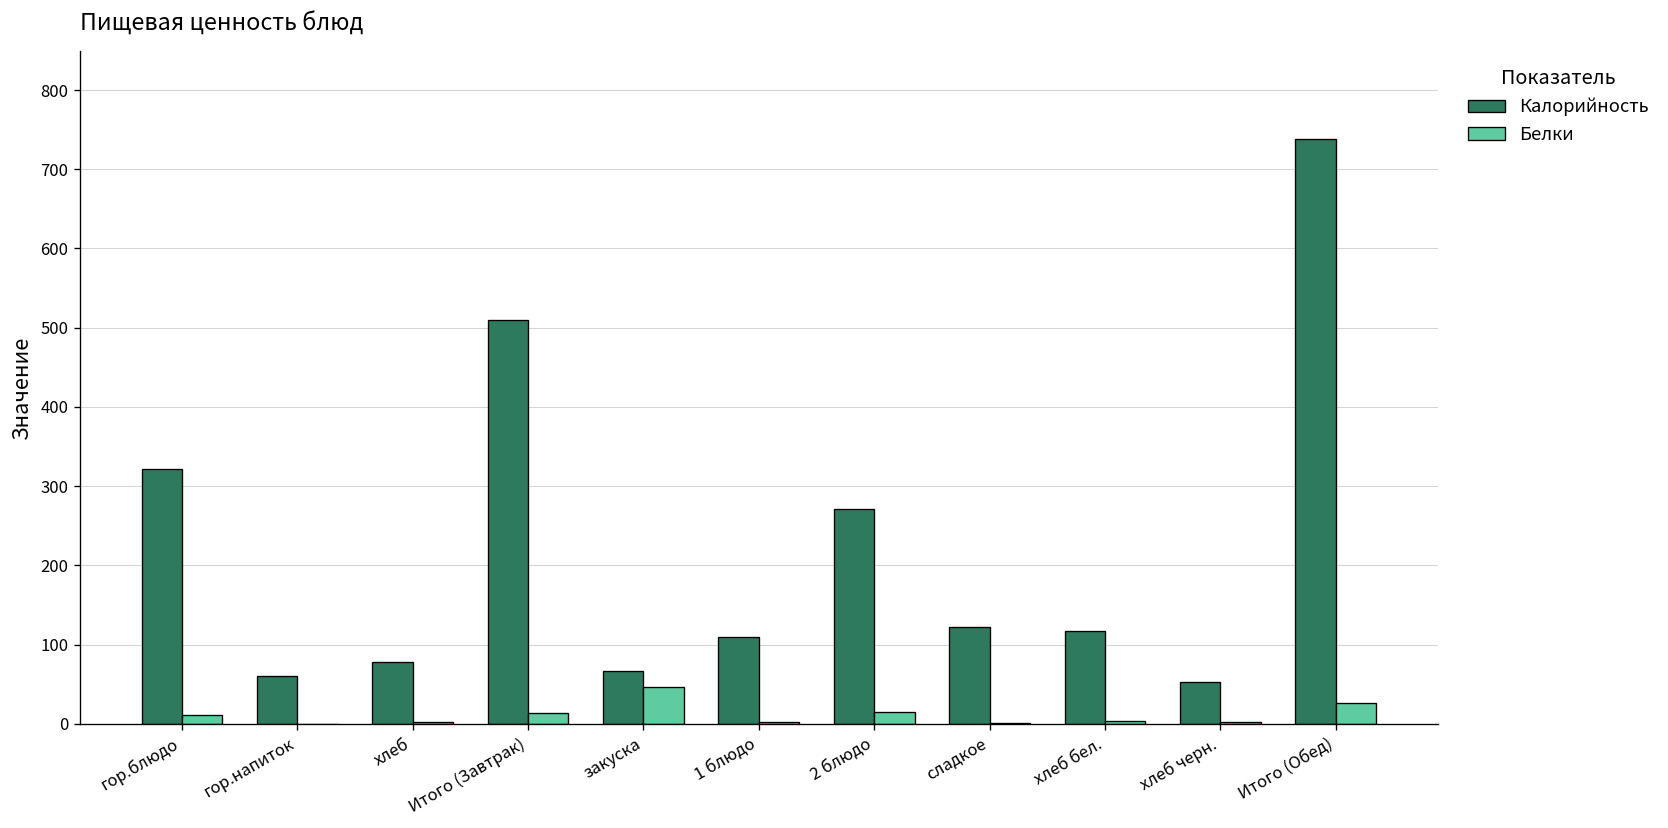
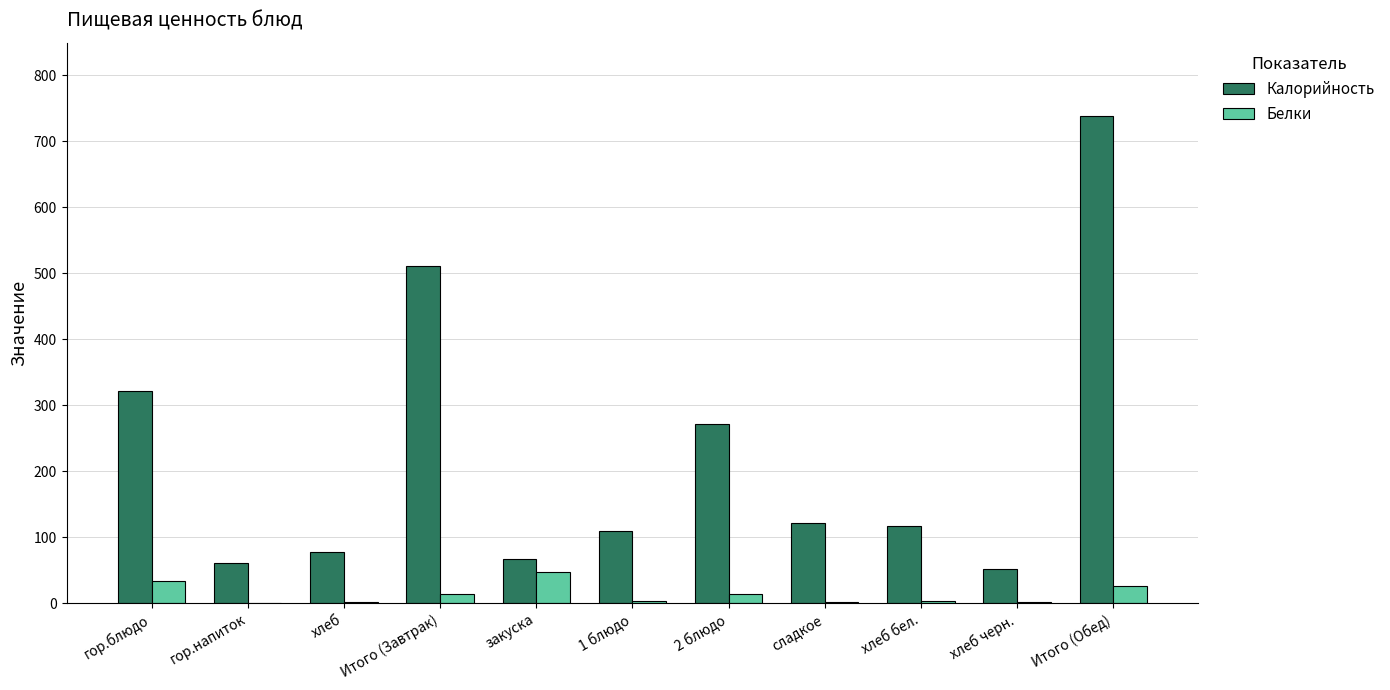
  {
    "Калорийность": {
      "гор.блюдо": 320,
      "гор.напиток": 60,
      "хлеб": 80,
      "Итого (Завтрак)": 510,
      "закуска": 70,
      "1 блюдо": 110,
      "2 блюдо": 270,
      "сладкое": 120,
      "хлеб бел.": 120,
      "хлеб черн.": 50,
      "Итого (Обед)": 740
    },
    "Белки": {
-     "гор.блюдо": 10,
+     "гор.блюдо": 30,
      "Итого (Завтрак)": 10,
      "закуска": 50,
      "2 блюдо": 10,
      "хлеб бел.": 0,
      "Итого (Обед)": 30
    }
  }
